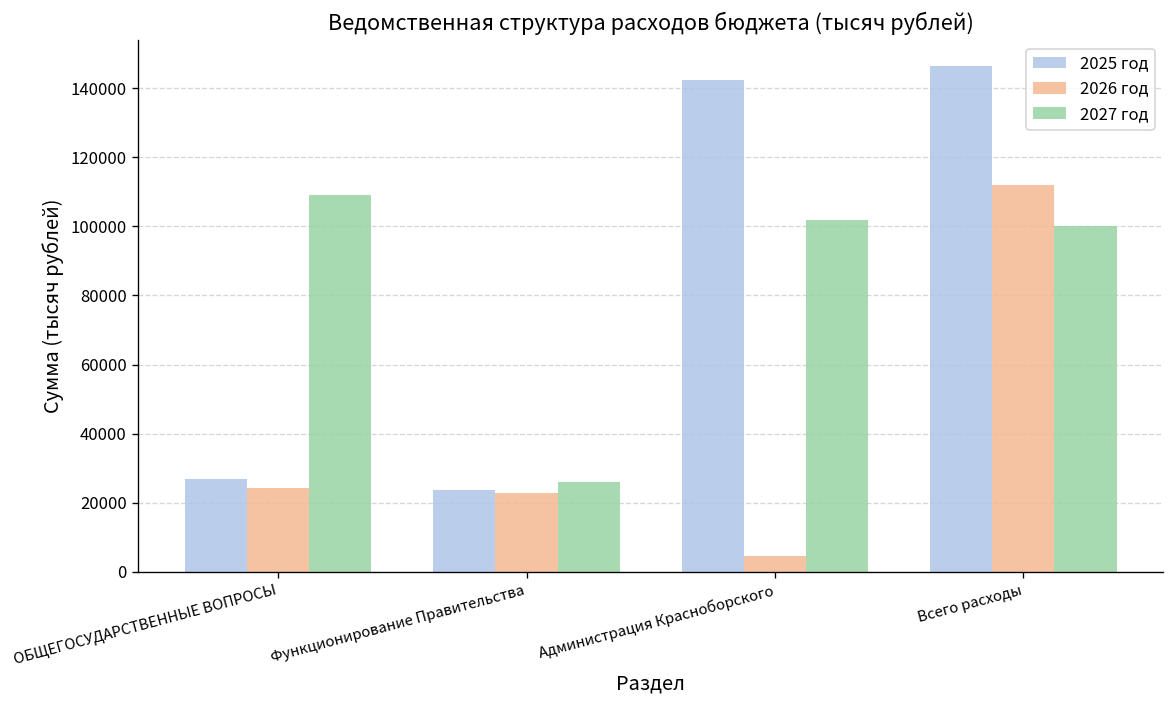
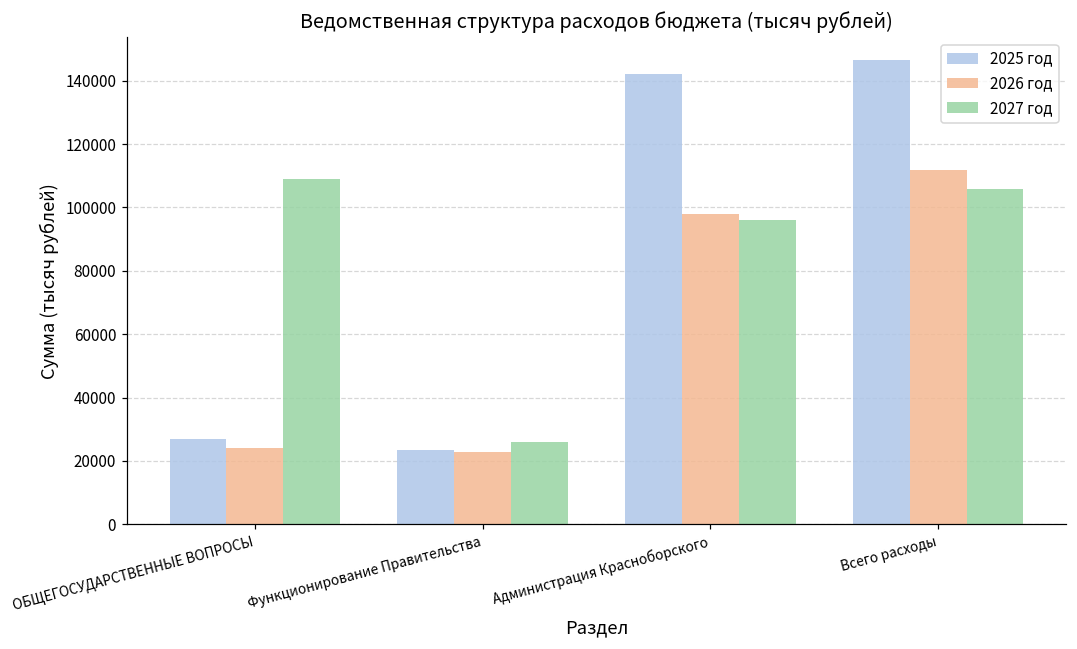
  {
    "2025 год": {
      "ОБЩЕГОСУДАРСТВЕННЫЕ ВОПРОСЫ": 27000,
      "Функционирование Правительства": 24000,
      "Администрация Красноборского": 142000,
      "Всего расходы": 147000
    },
    "2026 год": {
      "ОБЩЕГОСУДАРСТВЕННЫЕ ВОПРОСЫ": 24000,
      "Функционирование Правительства": 23000,
-     "Администрация Красноборского": 5000,
+     "Администрация Красноборского": 98000,
      "Всего расходы": 112000
    },
    "2027 год": {
      "ОБЩЕГОСУДАРСТВЕННЫЕ ВОПРОСЫ": 109000,
      "Функционирование Правительства": 26000,
-     "Администрация Красноборского": 102000,
-     "Всего расходы": 100000
+     "Администрация Красноборского": 96000,
+     "Всего расходы": 106000
    }
  }
